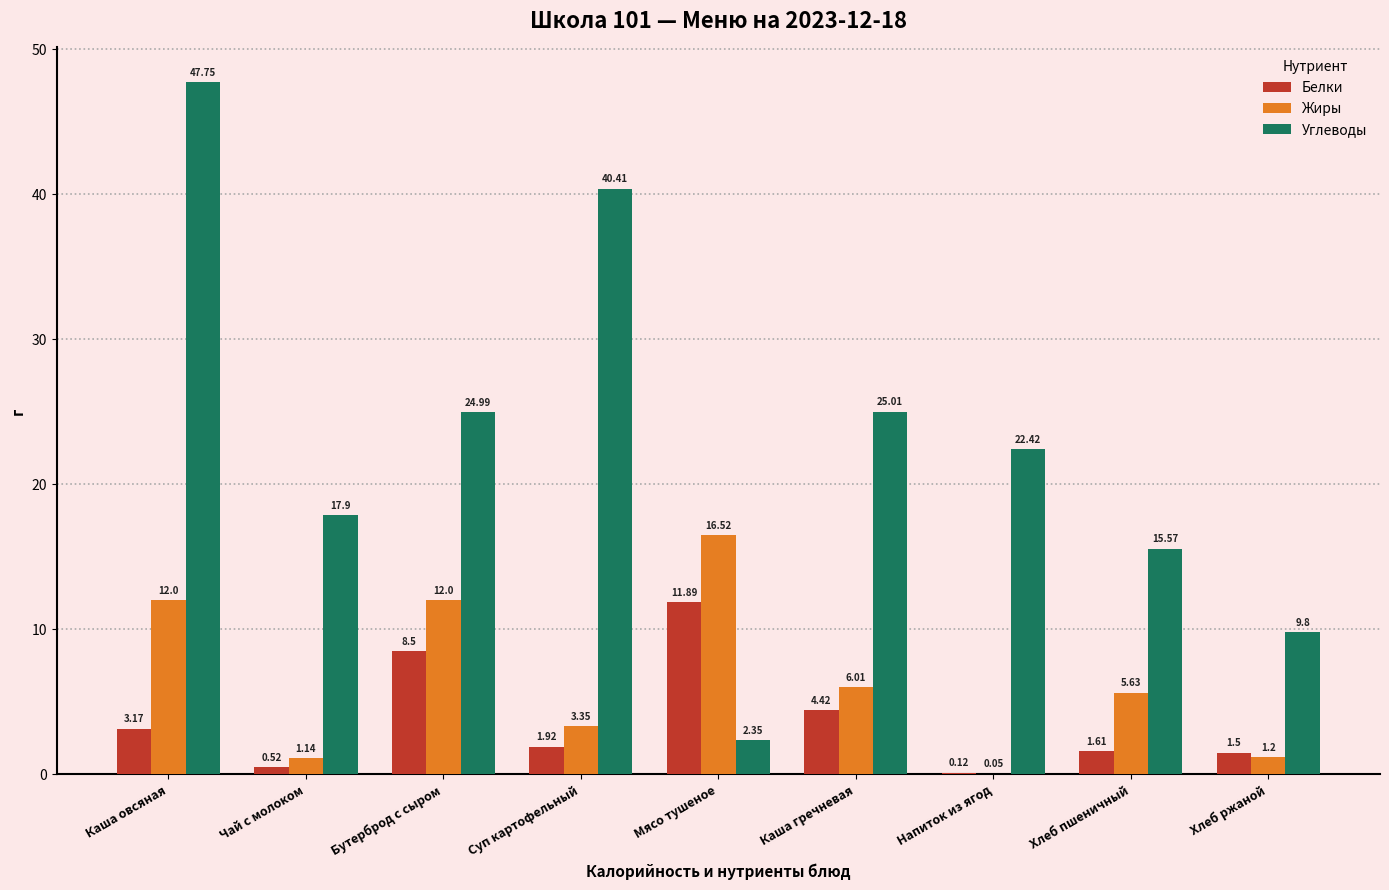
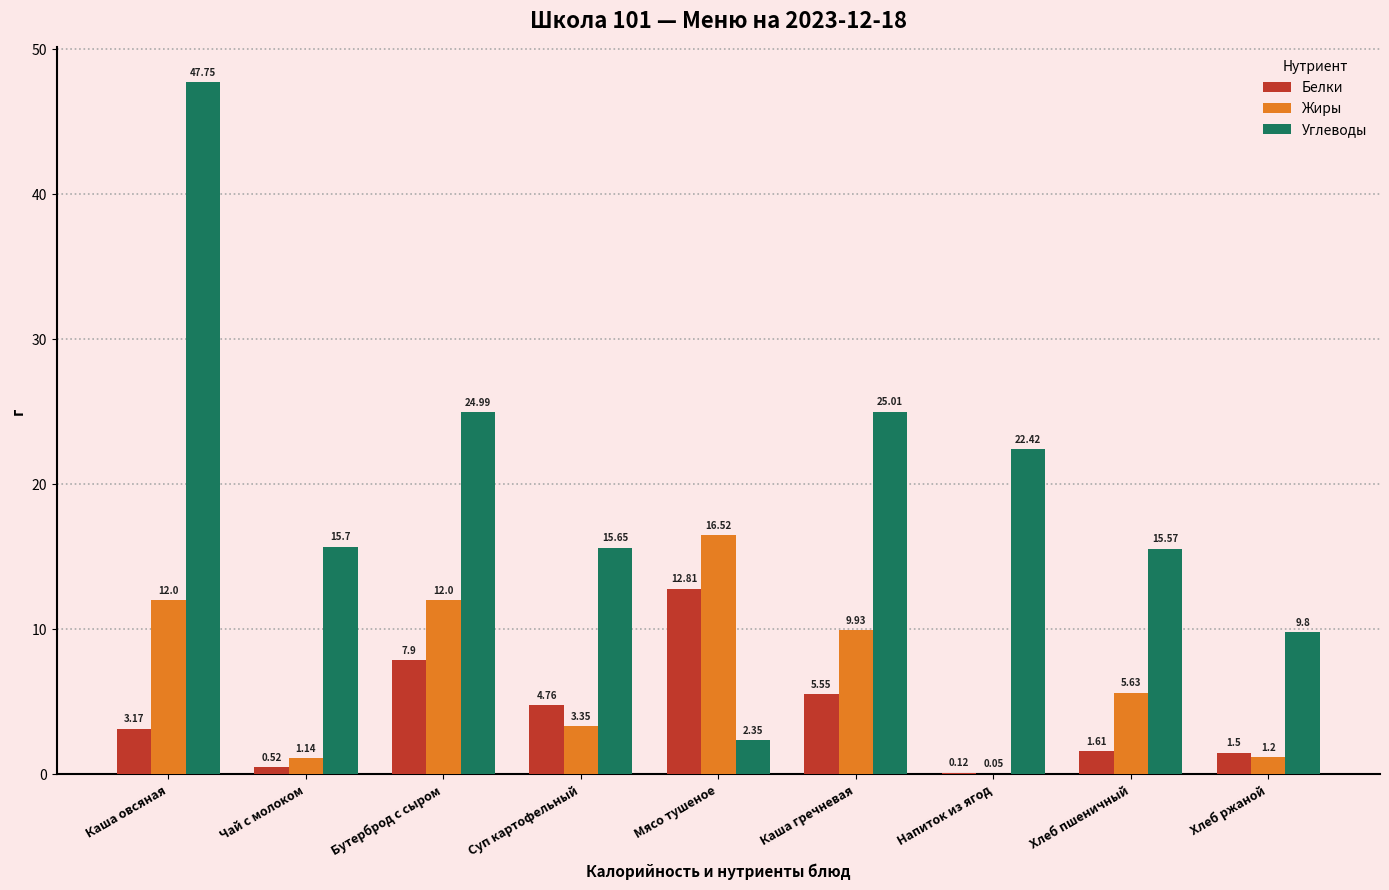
  {
    "Белки": {
      "Каша овсяная": 3.17,
      "Чай с молоком": 0.52,
-     "Бутерброд с сыром": 8.5,
-     "Суп картофельный": 1.92,
-     "Мясо тушеное": 11.89,
-     "Каша гречневая": 4.42,
+     "Бутерброд с сыром": 7.9,
+     "Суп картофельный": 4.76,
+     "Мясо тушеное": 12.81,
+     "Каша гречневая": 5.55,
      "Напиток из ягод": 0.12,
      "Хлеб пшеничный": 1.61,
      "Хлеб ржаной": 1.5
    },
    "Жиры": {
      "Каша овсяная": 12.0,
      "Чай с молоком": 1.14,
      "Бутерброд с сыром": 12.0,
      "Суп картофельный": 3.35,
      "Мясо тушеное": 16.52,
-     "Каша гречневая": 6.01,
+     "Каша гречневая": 9.93,
      "Напиток из ягод": 0.05,
      "Хлеб пшеничный": 5.63,
      "Хлеб ржаной": 1.2
    },
    "Углеводы": {
      "Каша овсяная": 47.75,
-     "Чай с молоком": 17.9,
+     "Чай с молоком": 15.7,
      "Бутерброд с сыром": 24.99,
-     "Суп картофельный": 40.41,
+     "Суп картофельный": 15.65,
      "Мясо тушеное": 2.35,
      "Каша гречневая": 25.01,
      "Напиток из ягод": 22.42,
      "Хлеб пшеничный": 15.57,
      "Хлеб ржаной": 9.8
    }
  }
